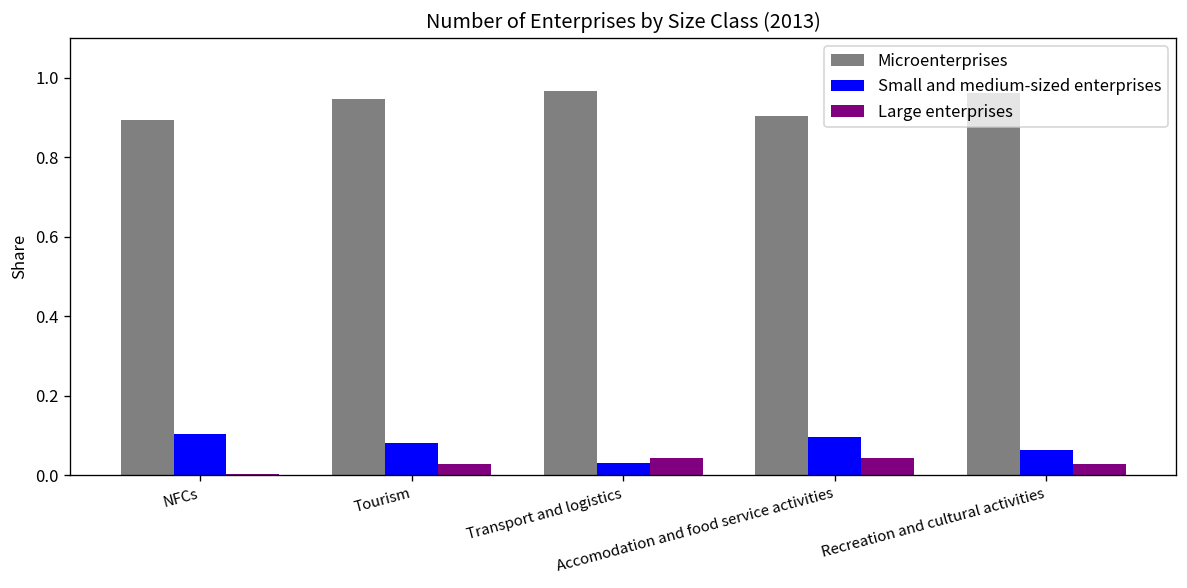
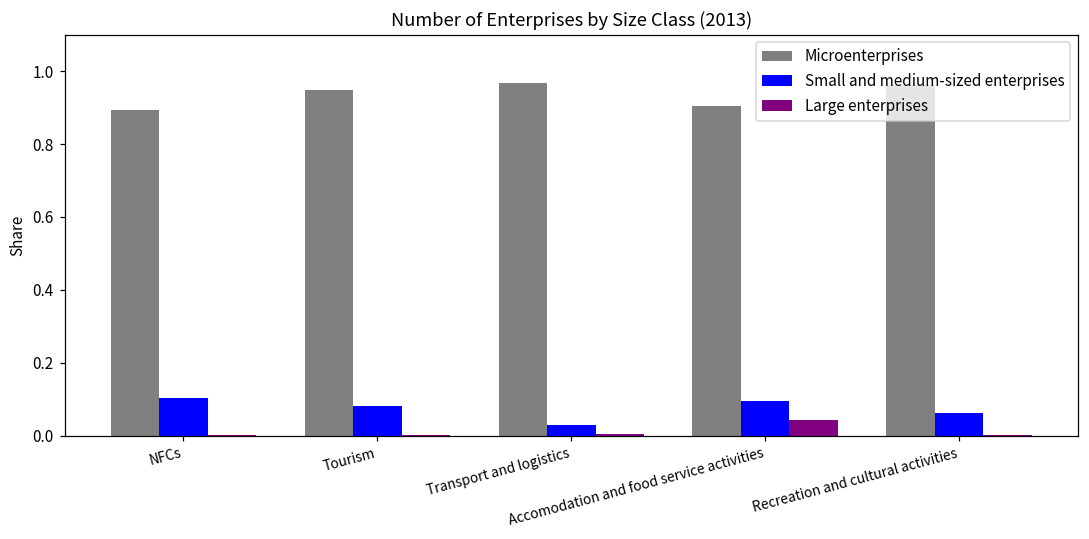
  {
    "Microenterprises": {
      "NFCs": 0.89,
      "Tourism": 0.95,
      "Transport and logistics": 0.97,
      "Accomodation and food service activities": 0.90
    },
    "Small and medium-sized enterprises": {
      "NFCs": 0.10,
      "Tourism": 0.08,
      "Transport and logistics": 0.03,
      "Accomodation and food service activities": 0.10,
      "Recreation and cultural activities": 0.06
    },
    "Large enterprises": {
-     "Tourism": 0.03,
-     "Transport and logistics": 0.04,
+     "Tourism": 0.00,
+     "Transport and logistics": 0.00,
      "Accomodation and food service activities": 0.04,
-     "Recreation and cultural activities": 0.03
+     "Recreation and cultural activities": 0.00
    }
  }
